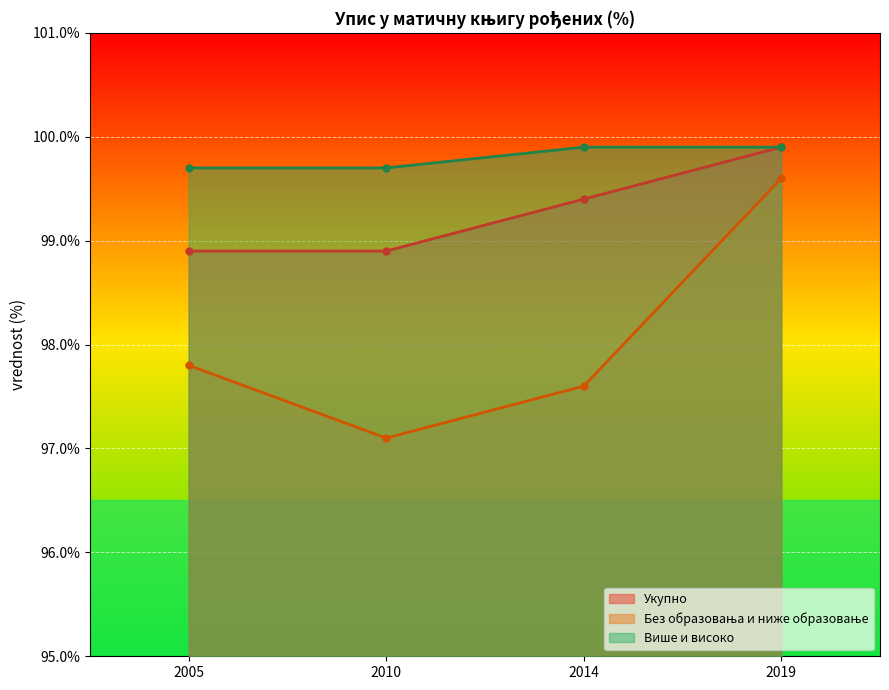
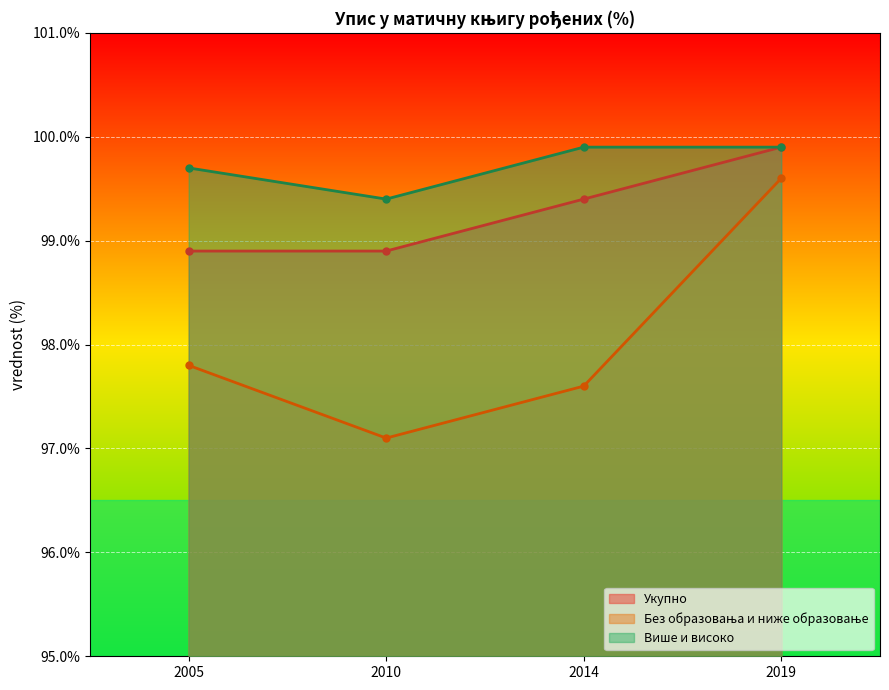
  {
    "Више и високо": {
      "2005": "99.7%",
-     "2010": "99.7%",
+     "2010": "99.4%",
      "2014": "99.9%"
    }
  }
